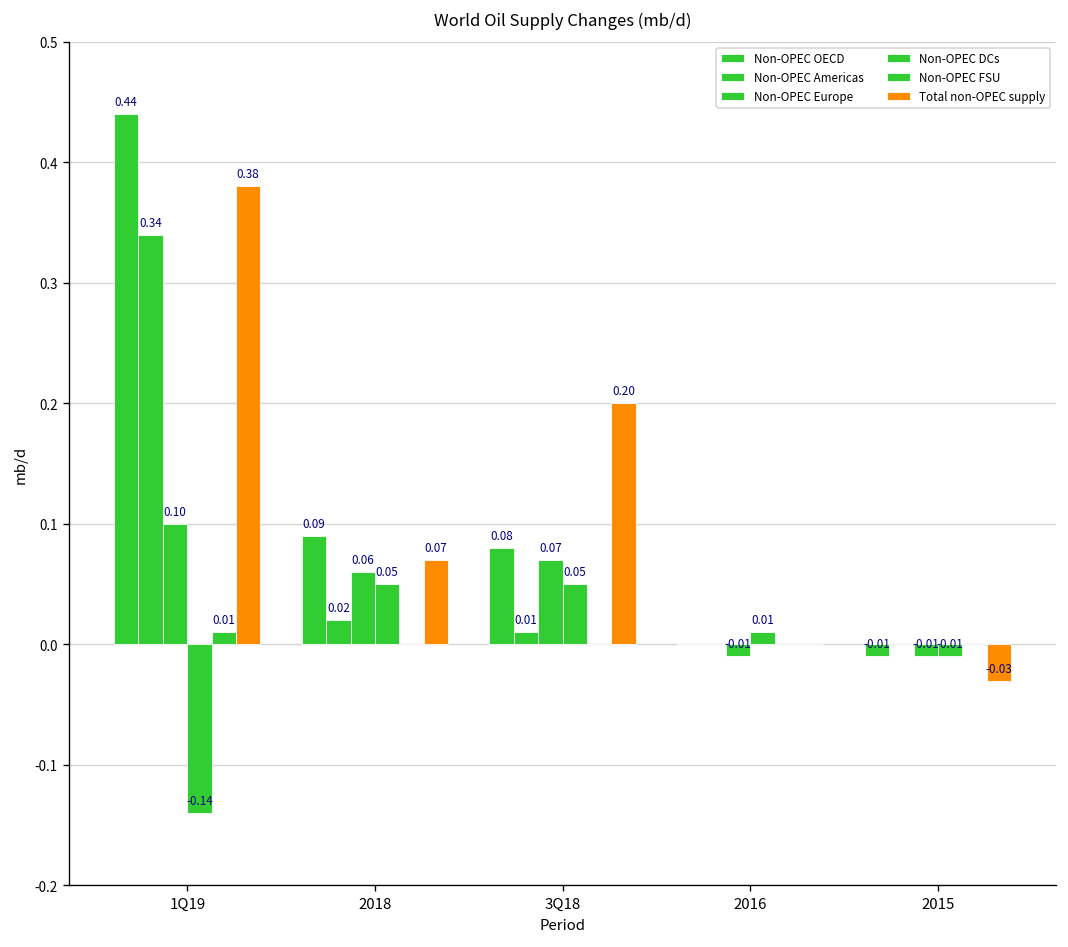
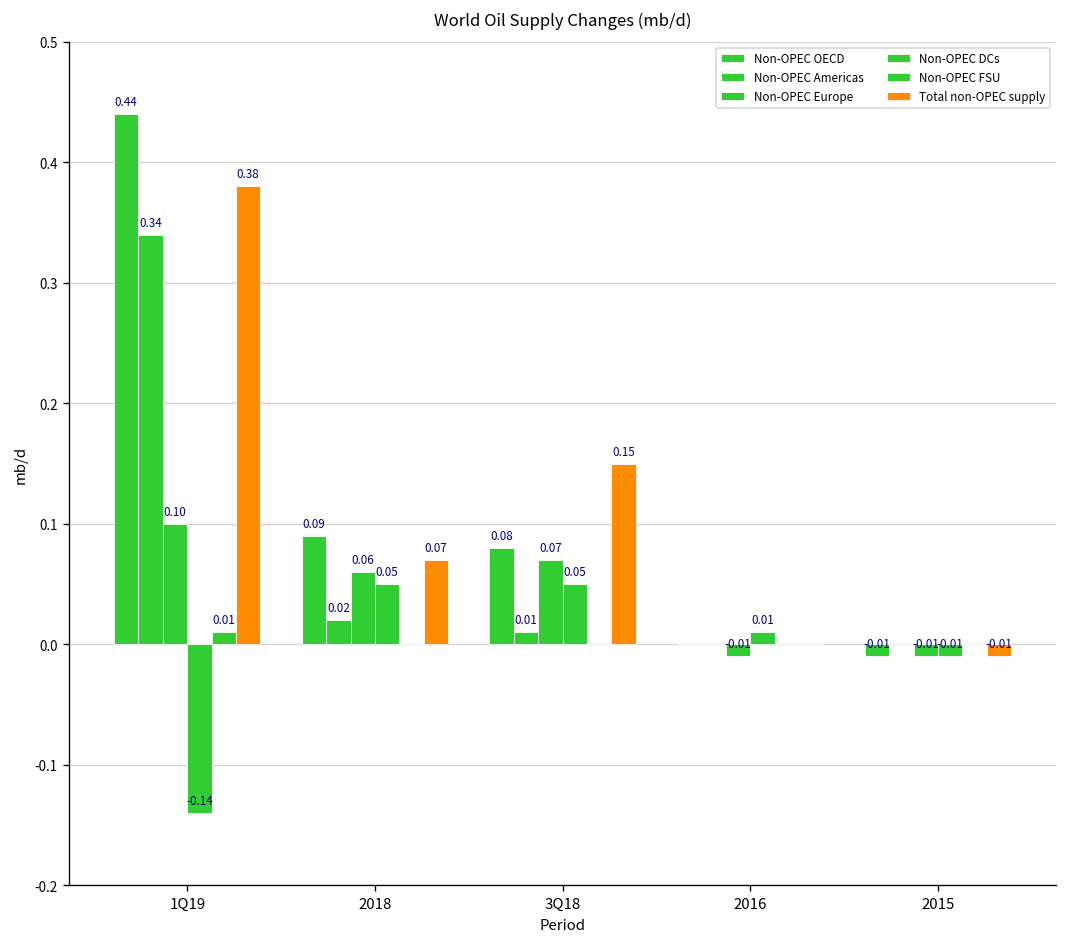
  {
    "Total non-OPEC supply": {
      "1Q19": 0.38,
      "2018": 0.07,
-     "3Q18": 0.20,
-     "2015": -0.03
+     "3Q18": 0.15,
+     "2015": -0.01
    }
  }
